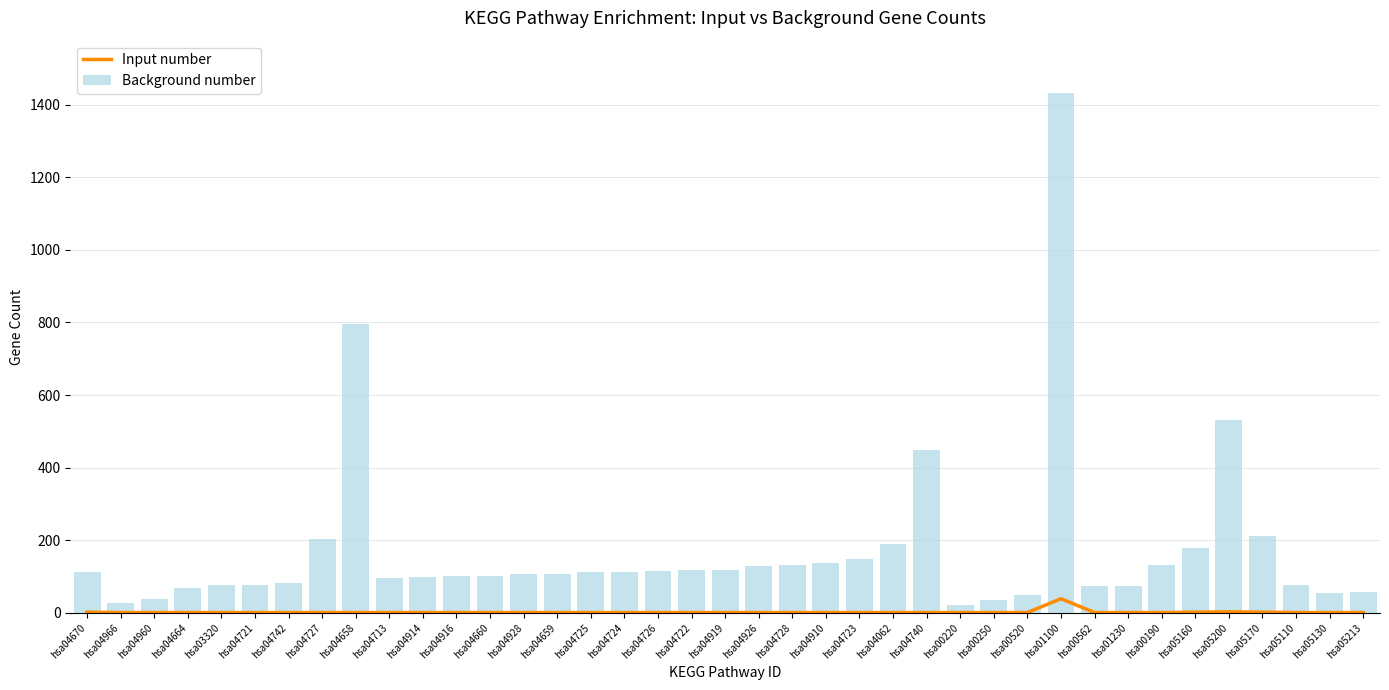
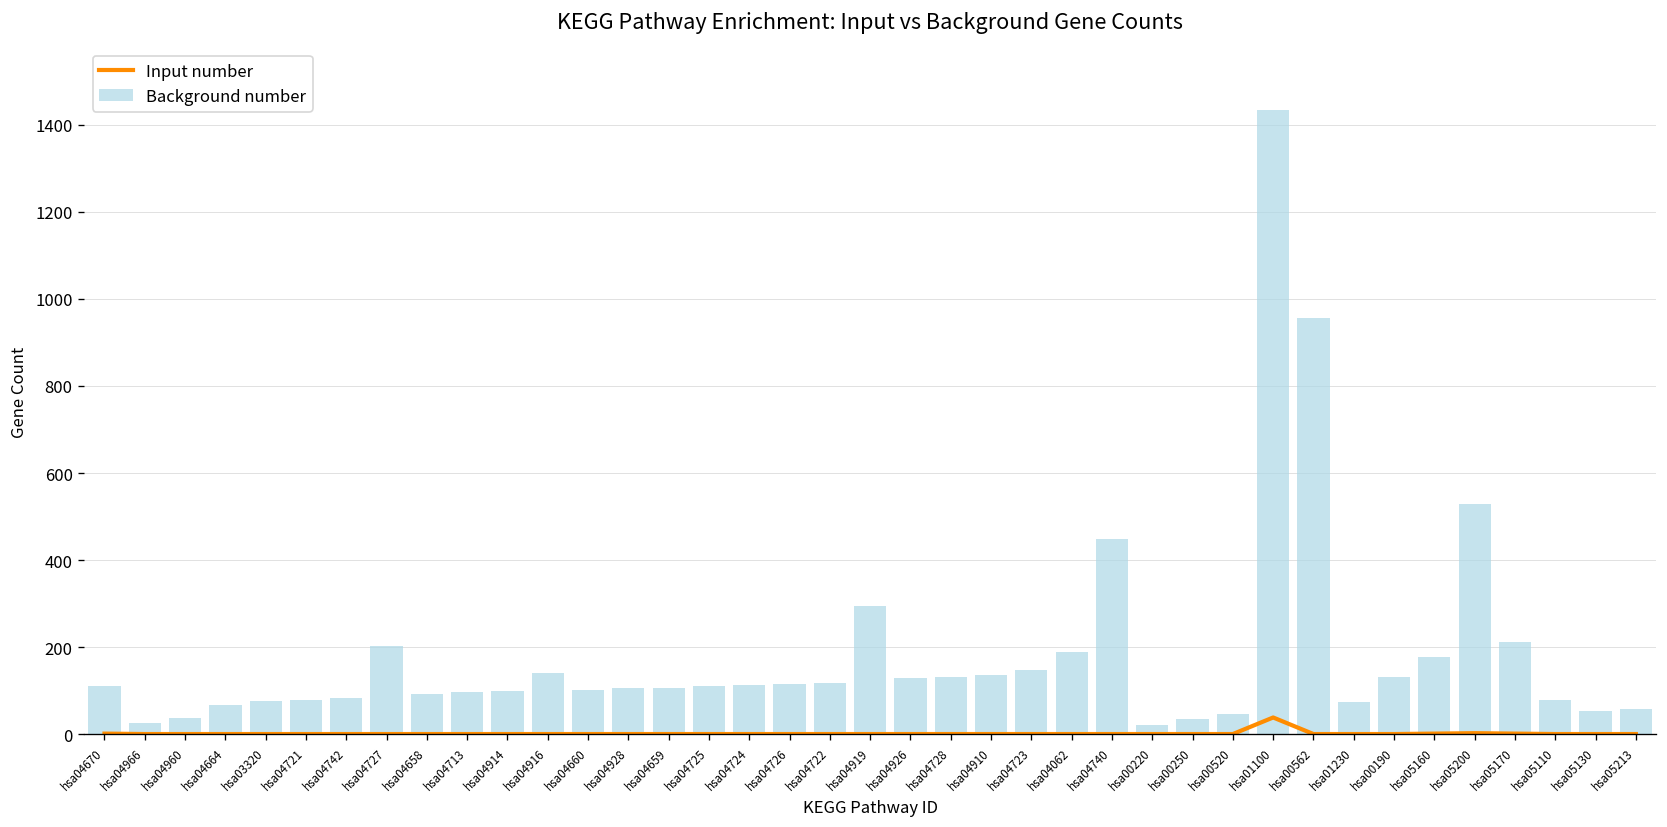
  {
    "Background number": {
      "hsa04670": 110,
      "hsa04966": 30,
      "hsa04960": 40,
      "hsa04664": 70,
      "hsa03320": 80,
      "hsa04721": 80,
      "hsa04742": 80,
      "hsa04727": 200,
-     "hsa04658": 800,
+     "hsa04658": 90,
      "hsa04713": 100,
      "hsa04914": 100,
-     "hsa04916": 100,
+     "hsa04916": 140,
      "hsa04660": 100,
      "hsa04928": 110,
      "hsa04659": 110,
      "hsa04725": 110,
      "hsa04724": 110,
      "hsa04726": 120,
      "hsa04722": 120,
-     "hsa04919": 120,
+     "hsa04919": 300,
      "hsa04926": 130,
      "hsa04728": 130,
      "hsa04910": 140,
      "hsa04723": 150,
      "hsa04062": 190,
      "hsa04740": 450,
      "hsa00220": 20,
      "hsa00250": 40,
      "hsa00520": 50,
      "hsa01100": 1430,
-     "hsa00562": 70,
+     "hsa00562": 960,
      "hsa01230": 80,
      "hsa00190": 130,
      "hsa05160": 180,
      "hsa05200": 530,
      "hsa05170": 210,
      "hsa05110": 80,
      "hsa05130": 60,
      "hsa05213": 60
    },
    "Input number": {
      "hsa04670": 0,
      "hsa04966": 0,
      "hsa04960": 0,
      "hsa04664": 0,
      "hsa03320": 0,
      "hsa04721": 0,
      "hsa04742": 0,
      "hsa04727": 0,
      "hsa04658": 0,
      "hsa04713": 0,
      "hsa04914": 0,
      "hsa04916": 0,
      "hsa04660": 0,
      "hsa04928": 0,
      "hsa04659": 0,
      "hsa04725": 0,
      "hsa04724": 0,
      "hsa04726": 0,
      "hsa04722": 0,
      "hsa04919": 0,
      "hsa04926": 0,
      "hsa04728": 0,
      "hsa04910": 0,
      "hsa04723": 0,
      "hsa04062": 0,
      "hsa04740": 0,
      "hsa00220": 0,
      "hsa00250": 0,
      "hsa00520": 0,
      "hsa01100": 40,
      "hsa00562": 0,
      "hsa01230": 0,
      "hsa00190": 0,
      "hsa05160": 0,
      "hsa05200": 0,
      "hsa05170": 0,
      "hsa05110": 0,
      "hsa05130": 0,
      "hsa05213": 0
    }
  }
